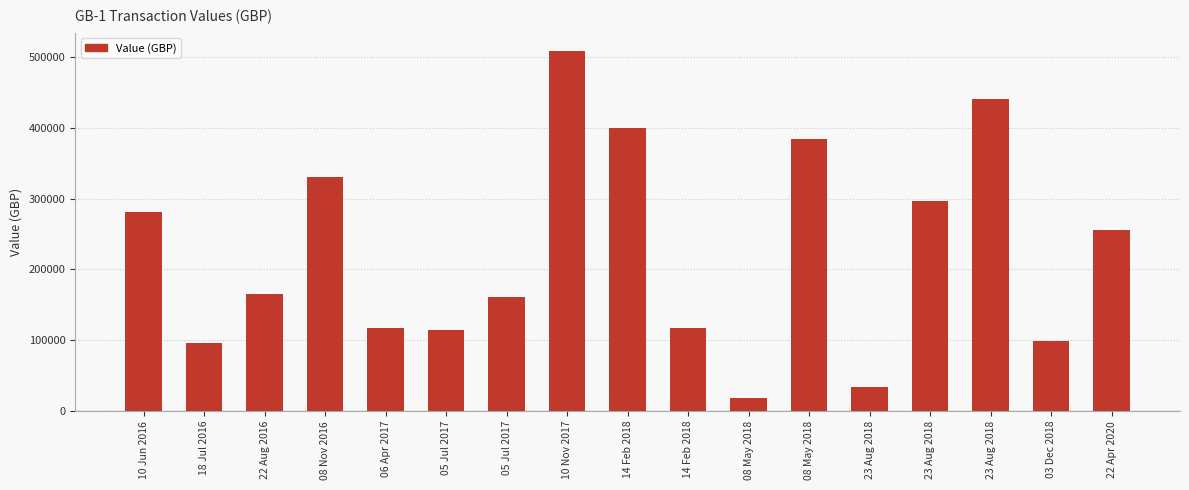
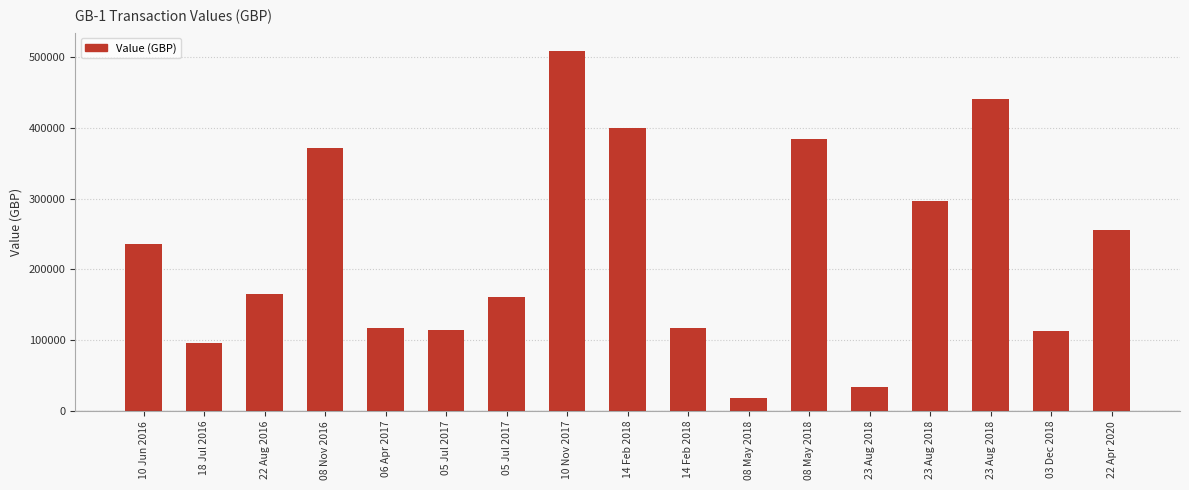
  {
-   "10 Jun 2016": 280000,
+   "10 Jun 2016": 240000,
    "18 Jul 2016": 100000,
    "22 Aug 2016": 160000,
-   "08 Nov 2016": 330000,
+   "08 Nov 2016": 370000,
    "06 Apr 2017": 120000,
    "10 Nov 2017": 510000,
-   "03 Dec 2018": 100000,
+   "03 Dec 2018": 110000,
    "22 Apr 2020": 260000
  }
